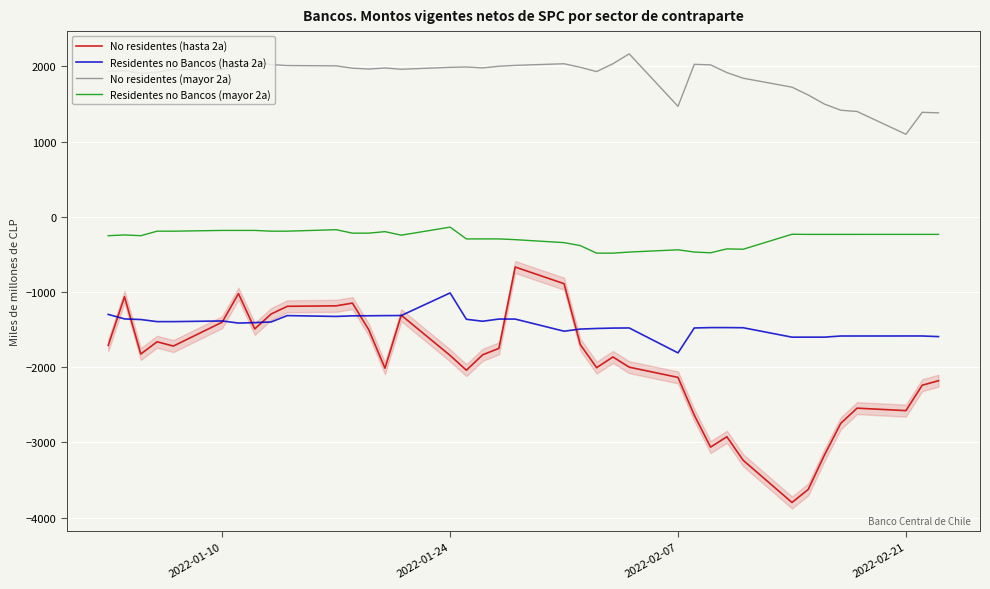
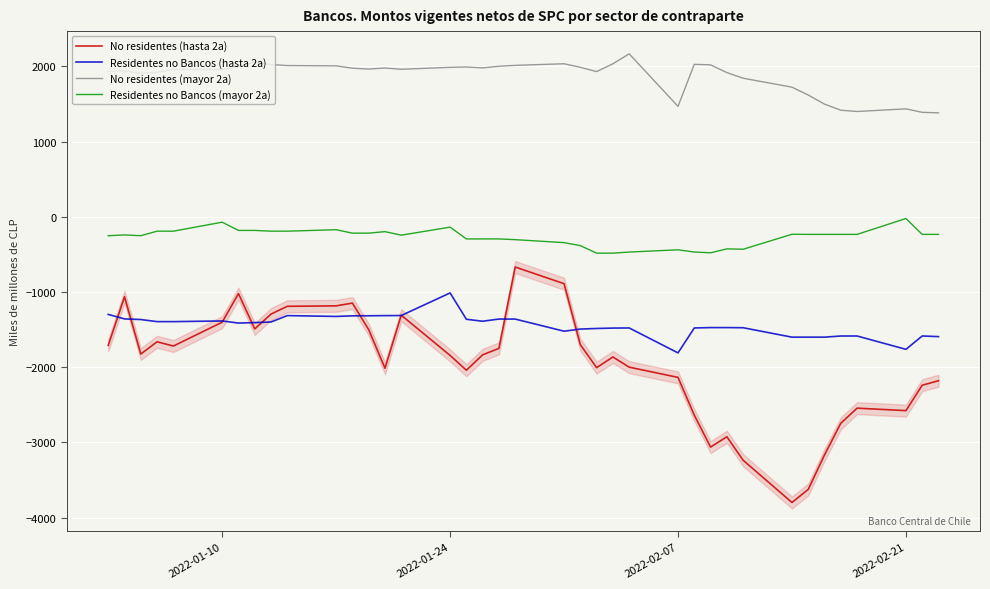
  {
    "Residentes no Bancos (hasta 2a)": {
      "2022-01-24": -1000,
      "2022-02-07": -1800,
-     "2022-02-21": -1600
+     "2022-02-21": -1800
    },
    "No residentes (mayor 2a)": {
      "2022-01-24": 2000,
      "2022-02-07": 1500,
-     "2022-02-21": 1100
+     "2022-02-21": 1400
    },
    "Residentes no Bancos (mayor 2a)": {
-     "2022-01-10": -200,
+     "2022-01-10": -100,
      "2022-01-24": -100,
      "2022-02-07": -400,
-     "2022-02-21": -200
+     "2022-02-21": 0
    }
  }
